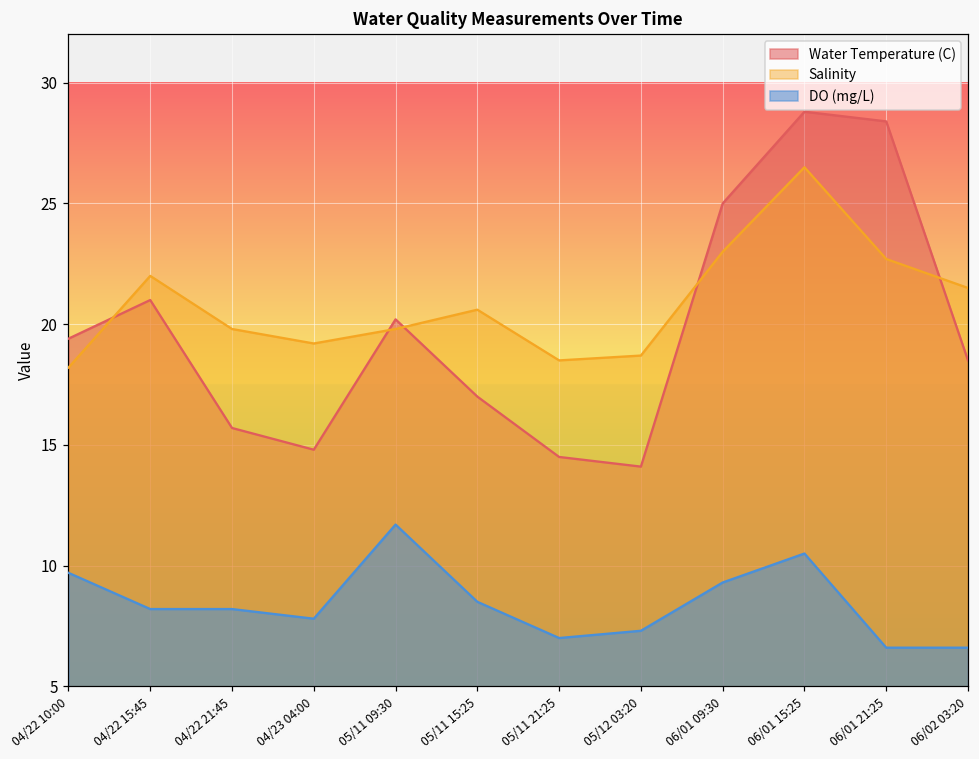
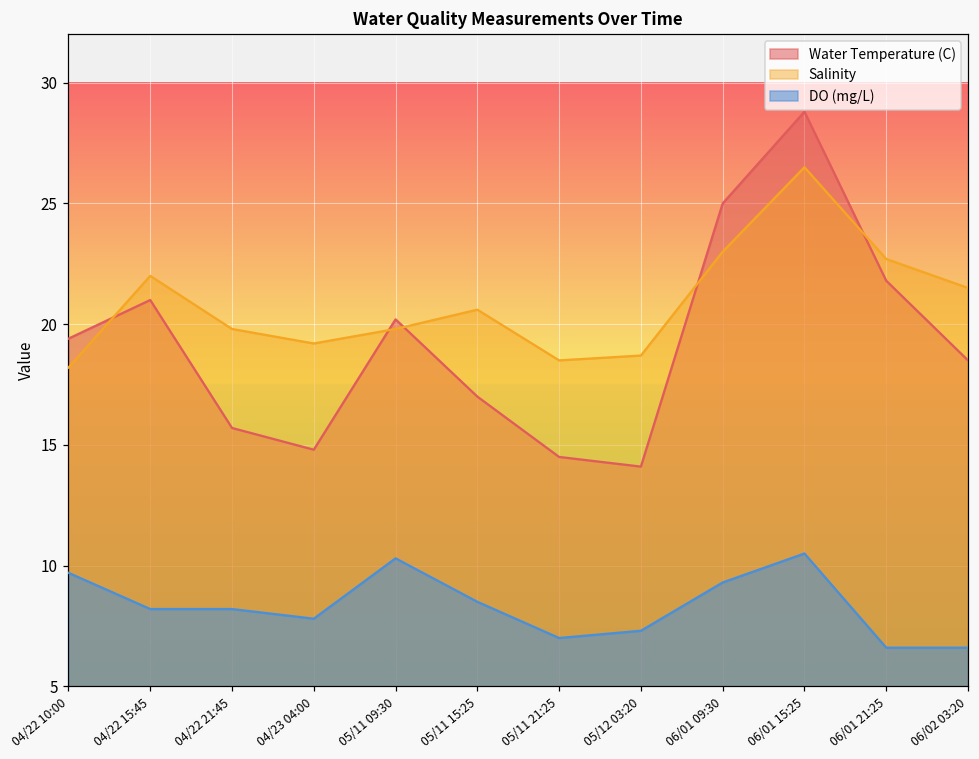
  {
    "Water Temperature (C)": {
      "04/22 10:00": 19.4,
      "04/22 15:45": 21.0,
      "04/22 21:45": 15.7,
      "04/23 04:00": 14.8,
      "05/11 09:30": 20.2,
      "05/11 15:25": 17.0,
      "05/11 21:25": 14.5,
      "05/12 03:20": 14.1,
      "06/01 09:30": 25.0,
      "06/01 15:25": 28.8,
-     "06/01 21:25": 28.4,
+     "06/01 21:25": 21.8,
      "06/02 03:20": 18.5
    },
    "Salinity": {
      "04/22 10:00": 18.2,
      "04/22 15:45": 22.0,
      "04/22 21:45": 19.8,
      "04/23 04:00": 19.2,
      "05/11 09:30": 19.8,
      "05/11 15:25": 20.6,
      "05/11 21:25": 18.5,
      "05/12 03:20": 18.7,
      "06/01 09:30": 23.0,
      "06/01 15:25": 26.5,
      "06/01 21:25": 22.7,
      "06/02 03:20": 21.5
    },
    "DO (mg/L)": {
      "04/22 10:00": 9.7,
      "04/22 15:45": 8.2,
      "04/22 21:45": 8.2,
      "04/23 04:00": 7.8,
-     "05/11 09:30": 11.7,
+     "05/11 09:30": 10.3,
      "05/11 15:25": 8.5,
      "05/11 21:25": 7.0,
      "05/12 03:20": 7.3,
      "06/01 09:30": 9.3,
      "06/01 15:25": 10.5,
      "06/01 21:25": 6.6,
      "06/02 03:20": 6.6
    }
  }
